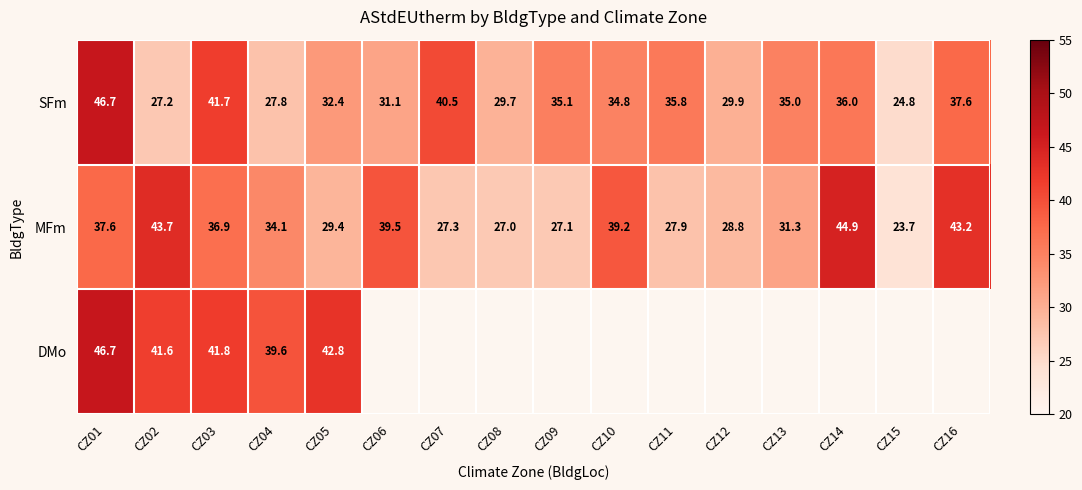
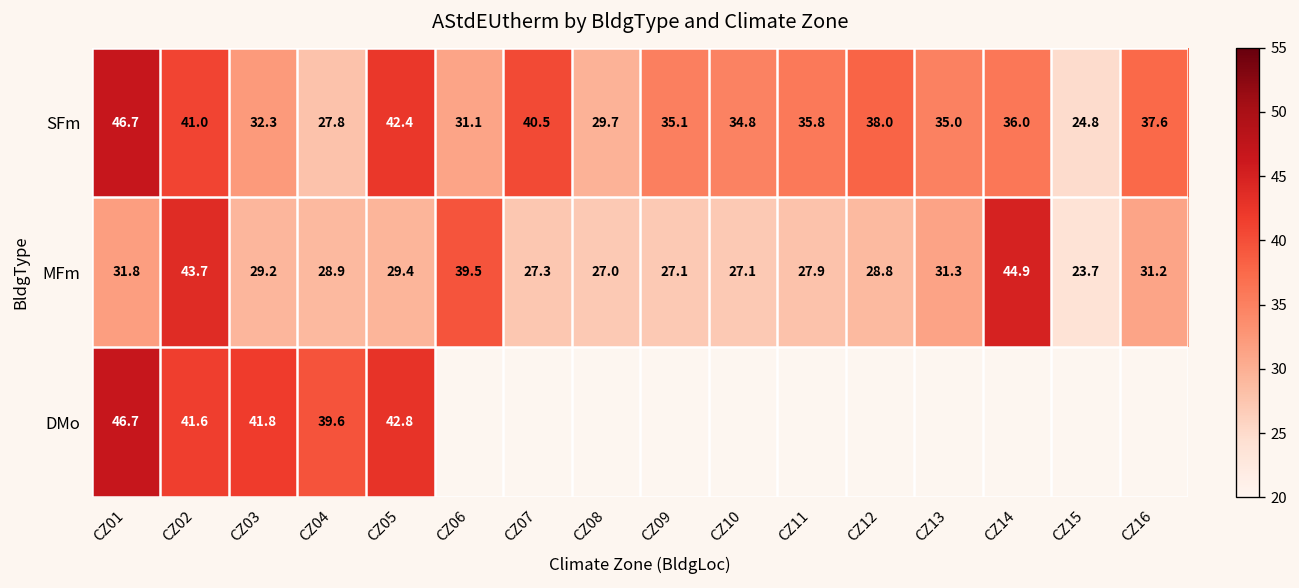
  {
    "SFm": {
      "CZ01": 46.7,
-     "CZ02": 27.2,
-     "CZ03": 41.7,
+     "CZ02": 41.0,
+     "CZ03": 32.3,
      "CZ04": 27.8,
-     "CZ05": 32.4,
+     "CZ05": 42.4,
      "CZ06": 31.1,
      "CZ07": 40.5,
      "CZ08": 29.7,
      "CZ09": 35.1,
      "CZ10": 34.8,
      "CZ11": 35.8,
-     "CZ12": 29.9,
+     "CZ12": 38.0,
      "CZ13": 35.0,
      "CZ14": 36.0,
      "CZ15": 24.8,
      "CZ16": 37.6
    },
    "MFm": {
-     "CZ01": 37.6,
+     "CZ01": 31.8,
      "CZ02": 43.7,
-     "CZ03": 36.9,
-     "CZ04": 34.1,
+     "CZ03": 29.2,
+     "CZ04": 28.9,
      "CZ05": 29.4,
      "CZ06": 39.5,
      "CZ07": 27.3,
      "CZ08": 27.0,
      "CZ09": 27.1,
-     "CZ10": 39.2,
+     "CZ10": 27.1,
      "CZ11": 27.9,
      "CZ12": 28.8,
      "CZ13": 31.3,
      "CZ14": 44.9,
      "CZ15": 23.7,
-     "CZ16": 43.2
+     "CZ16": 31.2
    },
    "DMo": {
      "CZ01": 46.7,
      "CZ02": 41.6,
      "CZ03": 41.8,
      "CZ04": 39.6,
      "CZ05": 42.8
    }
  }
